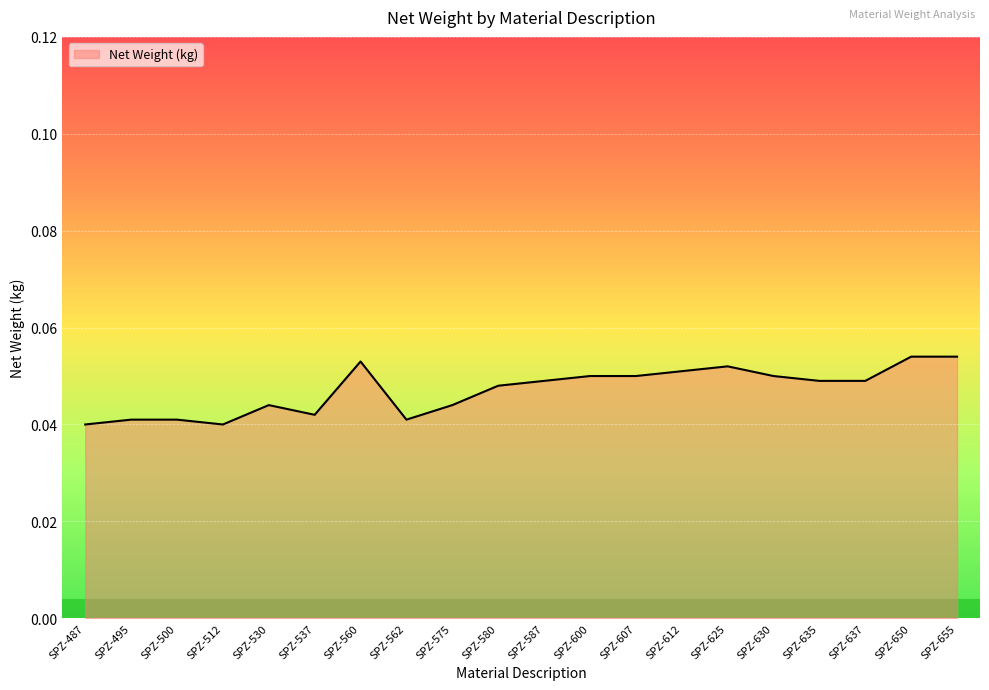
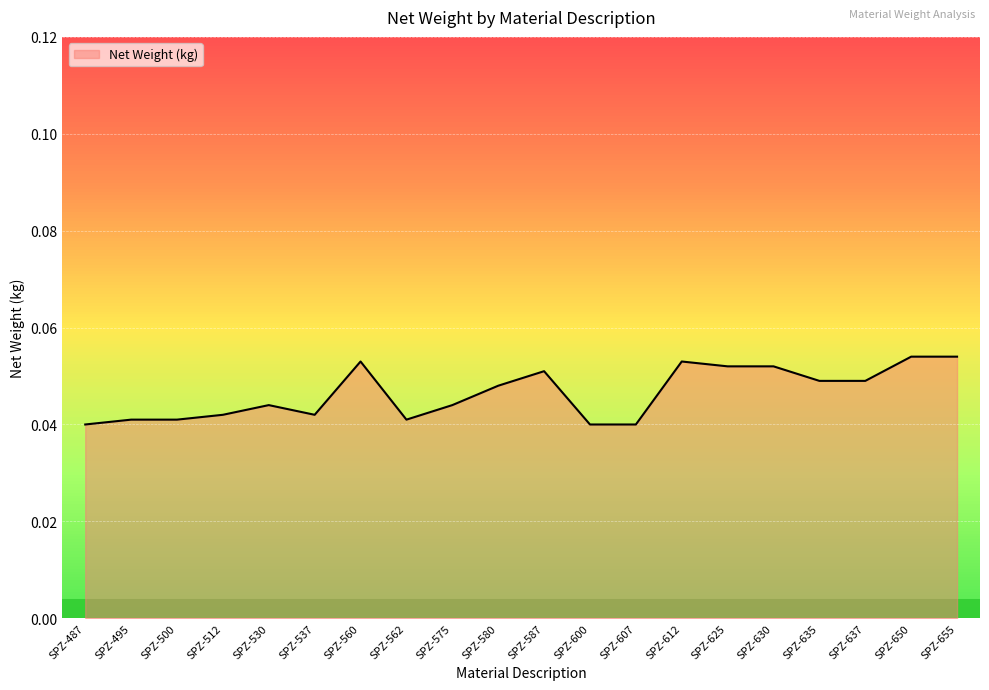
  {
    "SPZ-487": 0.040,
    "SPZ-495": 0.041,
    "SPZ-500": 0.041,
-   "SPZ-512": 0.040,
+   "SPZ-512": 0.042,
    "SPZ-530": 0.044,
    "SPZ-537": 0.042,
    "SPZ-560": 0.053,
    "SPZ-562": 0.041,
    "SPZ-575": 0.044,
    "SPZ-580": 0.048,
-   "SPZ-587": 0.049,
-   "SPZ-600": 0.05,
-   "SPZ-607": 0.05,
-   "SPZ-612": 0.051,
+   "SPZ-587": 0.051,
+   "SPZ-600": 0.04,
+   "SPZ-607": 0.04,
+   "SPZ-612": 0.053,
    "SPZ-625": 0.052,
-   "SPZ-630": 0.050,
+   "SPZ-630": 0.052,
    "SPZ-635": 0.049,
    "SPZ-637": 0.049,
    "SPZ-650": 0.054,
    "SPZ-655": 0.054
  }
